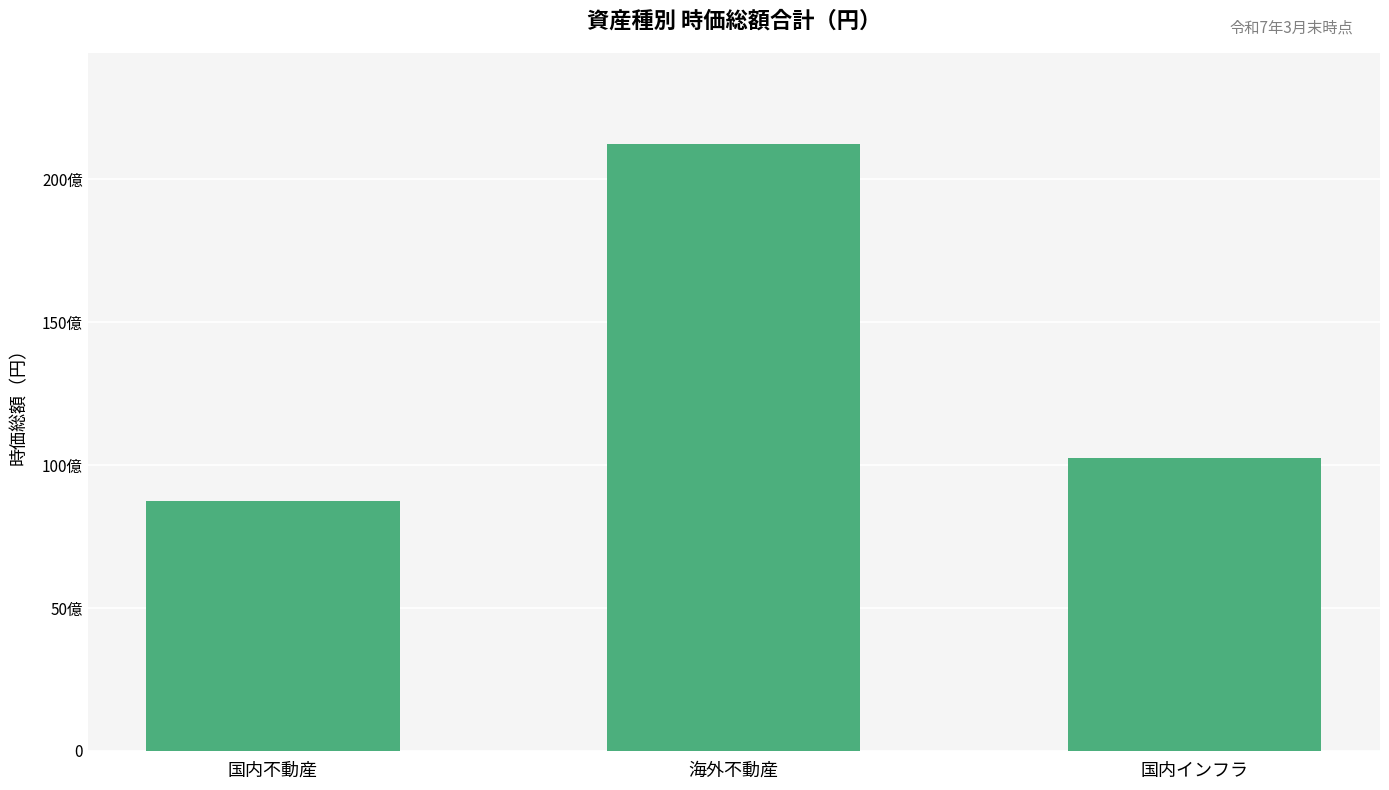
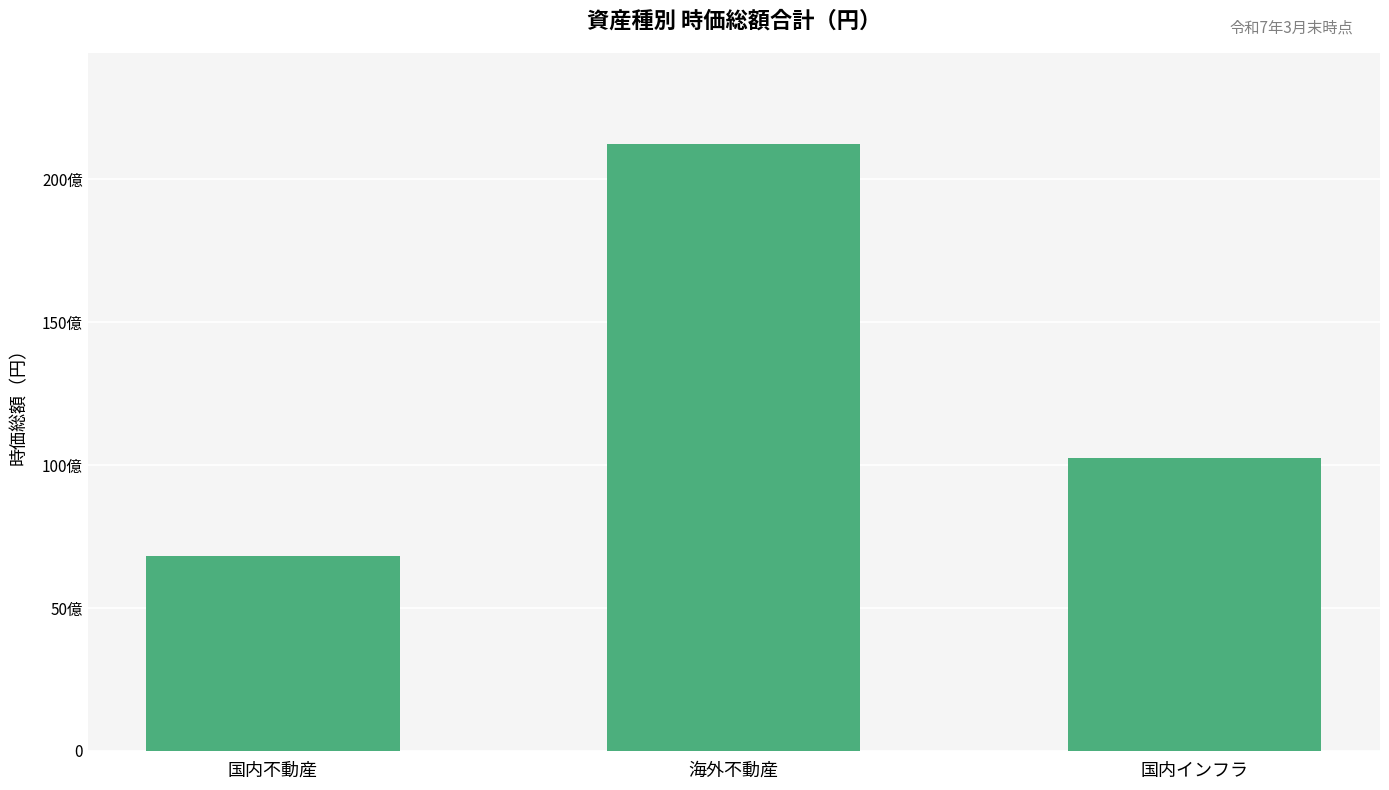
  {
-   "国内不動産": "87億",
+   "国内不動産": "68億",
    "海外不動産": "212億",
    "国内インフラ": "102億"
  }
